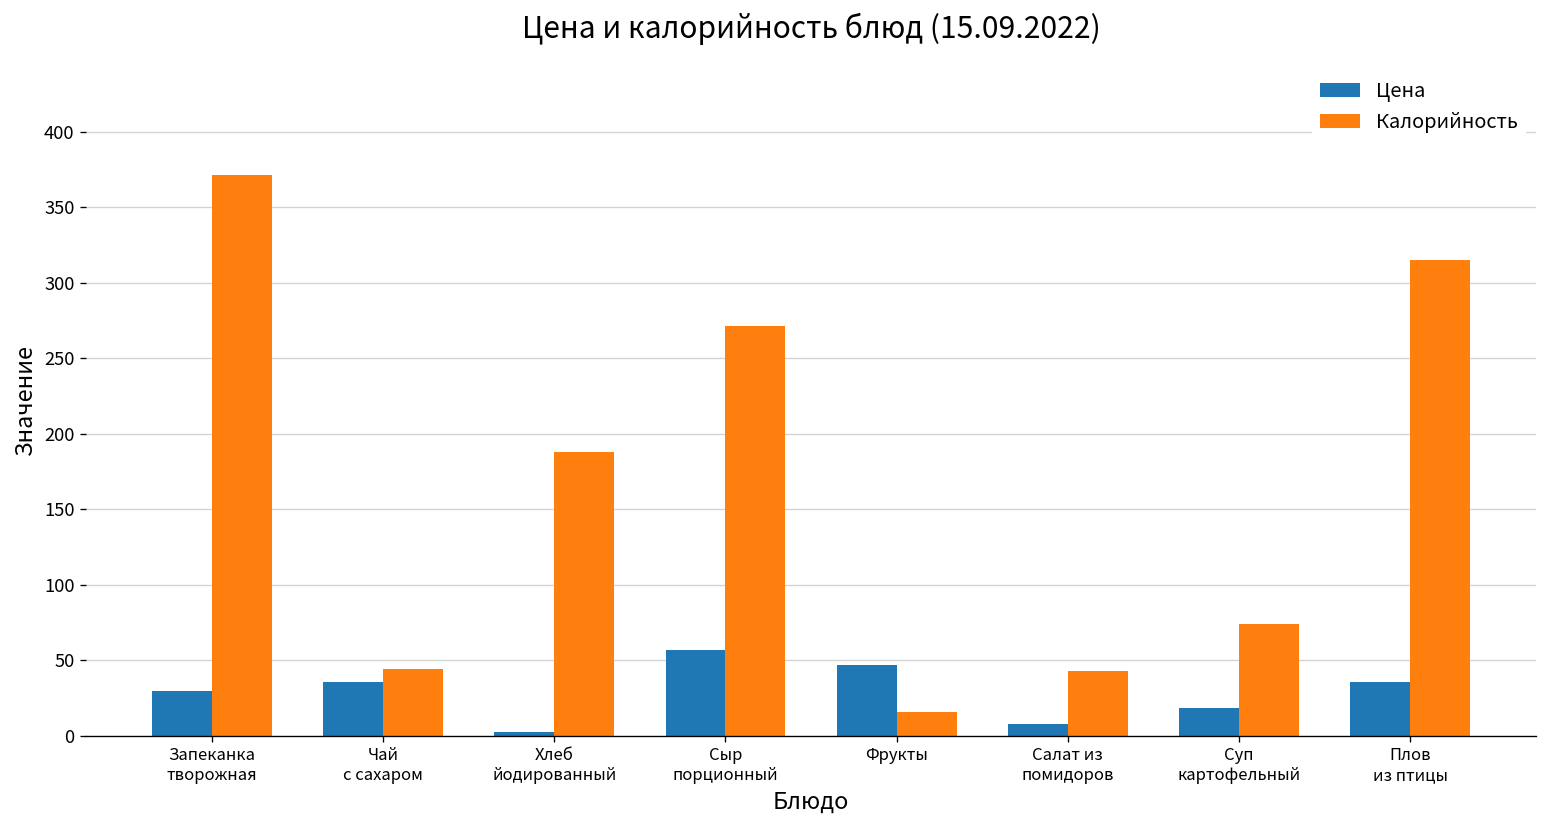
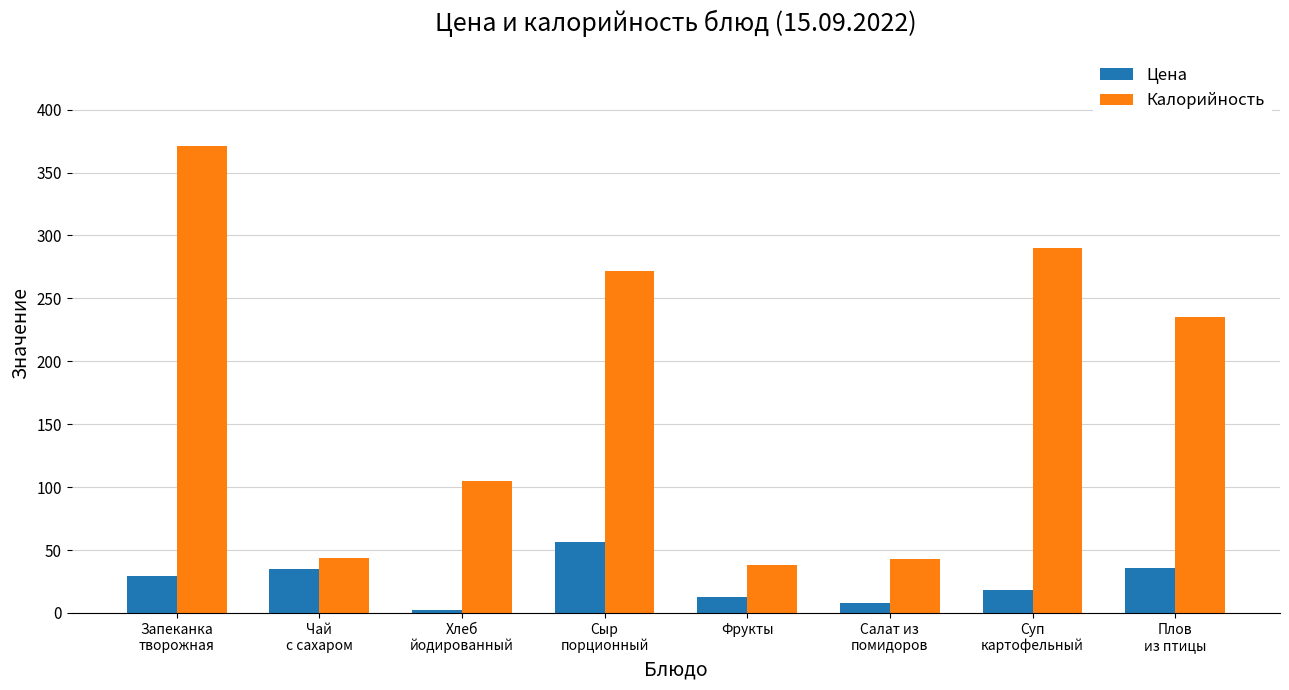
  {
    "Цена": {
      "Запеканка творожная": 30,
      "Чай с сахаром": 35,
      "Хлеб йодированный": 2,
      "Сыр порционный": 57,
-     "Фрукты": 46,
+     "Фрукты": 13,
      "Салат из помидоров": 8,
      "Суп картофельный": 18,
      "Плов из птицы": 36
    },
    "Калорийность": {
      "Запеканка творожная": 371,
      "Чай с сахаром": 44,
-     "Хлеб йодированный": 188,
+     "Хлеб йодированный": 104,
      "Сыр порционный": 271,
-     "Фрукты": 15,
+     "Фрукты": 38,
      "Салат из помидоров": 43,
-     "Суп картофельный": 74,
-     "Плов из птицы": 315
+     "Суп картофельный": 290,
+     "Плов из птицы": 236
    }
  }
